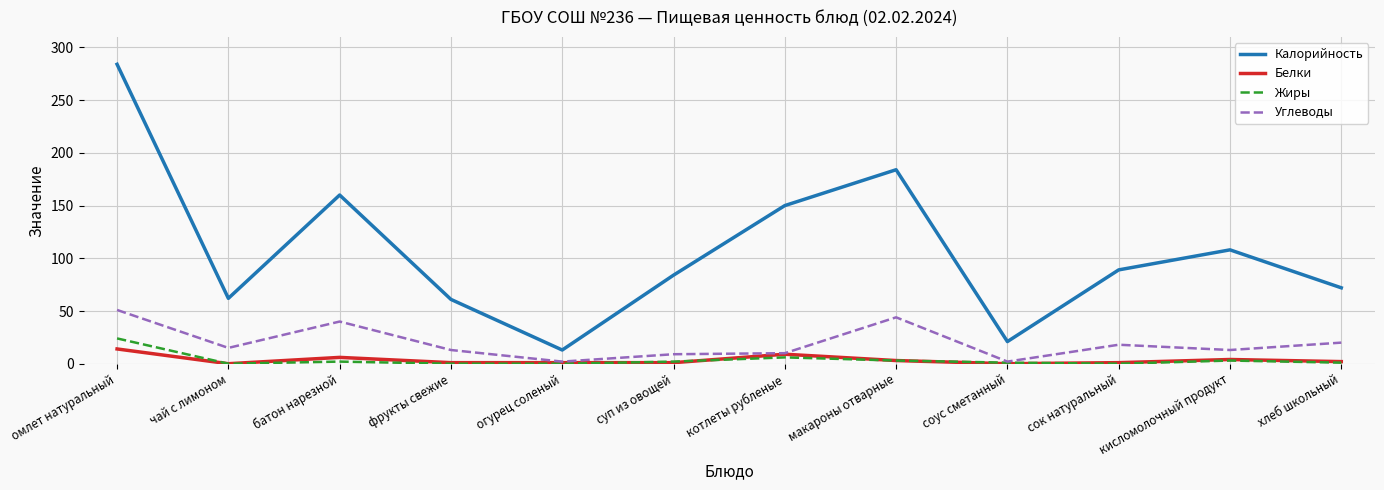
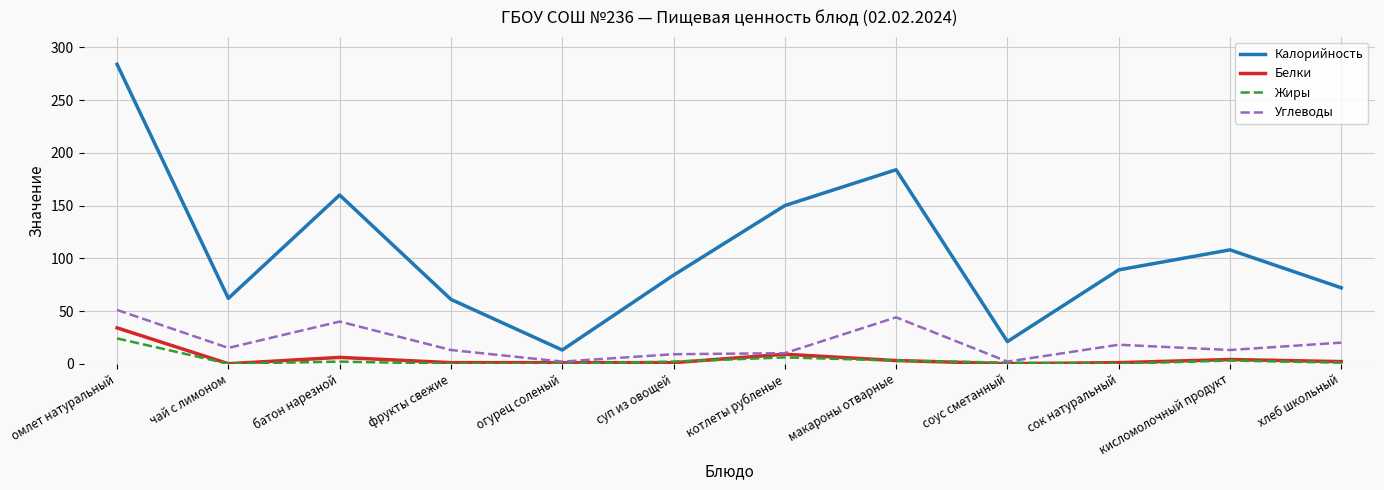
  {
    "Калорийность": {
      "омлет натуральный": 284,
      "чай с лимоном": 62,
      "батон нарезной": 160,
      "фрукты свежие": 61,
      "огурец соленый": 13,
      "суп из овощей": 84,
      "котлеты рубленые": 150,
      "макароны отварные": 184,
      "соус сметанный": 21,
      "сок натуральный": 89,
      "кисломолочный продукт": 108,
      "хлеб школьный": 72
    },
    "Белки": {
-     "омлет натуральный": 14,
+     "омлет натуральный": 34,
      "батон нарезной": 6
    },
    "Жиры": {
      "омлет натуральный": 24,
      "батон нарезной": 2,
      "котлеты рубленые": 6
    },
    "Углеводы": {
      "омлет натуральный": 51,
      "чай с лимоном": 15,
      "батон нарезной": 40,
      "фрукты свежие": 13,
      "суп из овощей": 9,
      "макароны отварные": 44,
      "сок натуральный": 18,
      "кисломолочный продукт": 13,
      "хлеб школьный": 20
    }
  }
